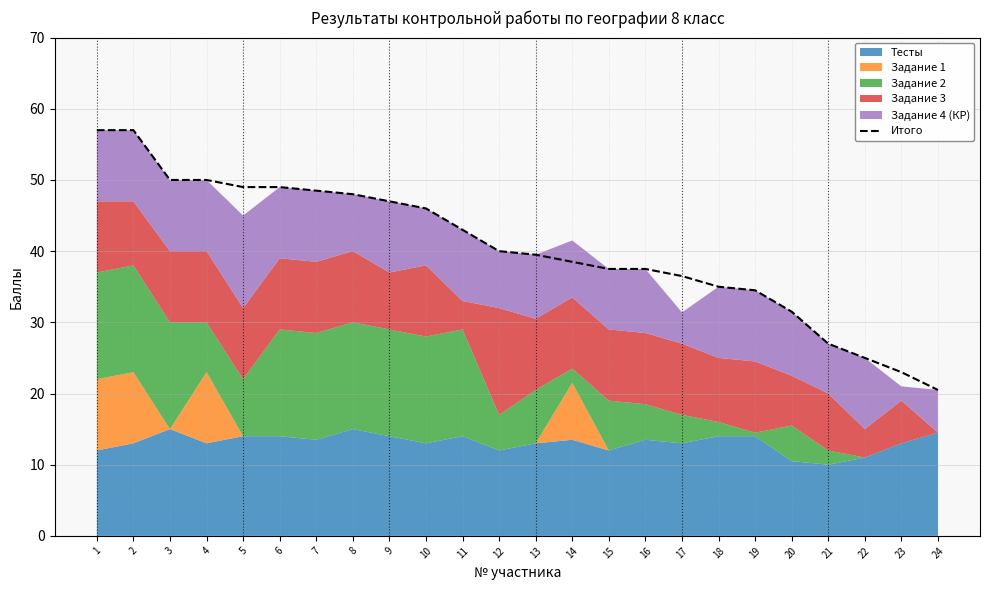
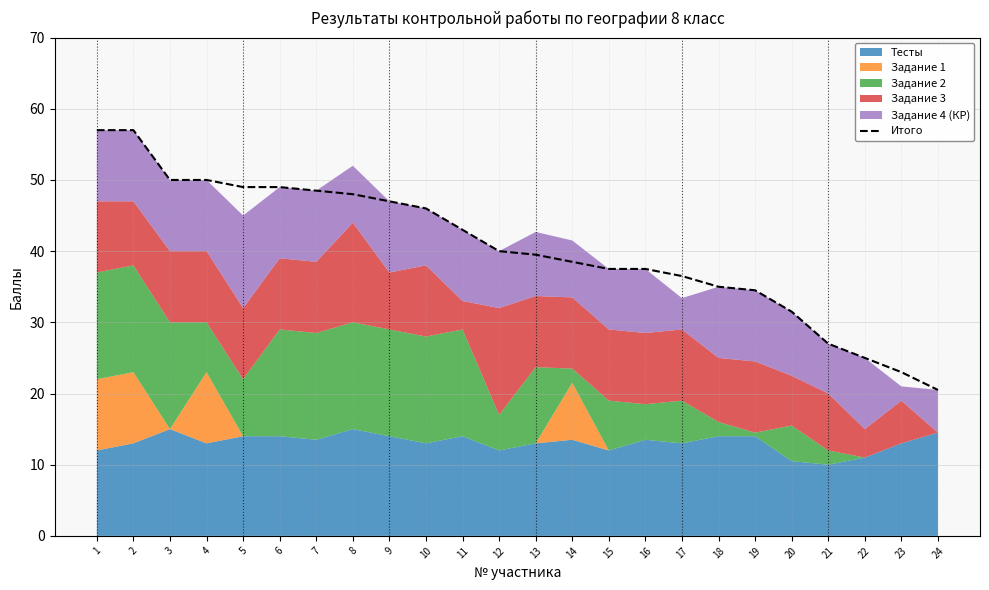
  {
    "Тесты": {
      "1": 12,
      "2": 13,
      "4": 13,
      "14": 14
    },
    "Итого": {
      "5": 49,
      "14": 39,
      "17": 37,
      "23": 23
    },
    "Задание 1": {
      "1": 10,
      "2": 10,
      "4": 10,
      "14": 8
    },
    "Задание 2": {
      "1": 15,
      "2": 15,
      "3": 15,
      "4": 7,
      "5": 8,
      "6": 15,
      "7": 15,
      "8": 15,
      "9": 15,
      "10": 15,
      "11": 15,
      "12": 5,
-     "13": 8,
+     "13": 11,
      "14": 2,
      "15": 7,
      "16": 5,
-     "17": 4,
+     "17": 6,
      "18": 2,
      "19": 1,
      "20": 5,
      "21": 2
    },
    "Задание 3": {
      "1": 10,
      "2": 9,
      "3": 10,
      "4": 10,
      "5": 10,
      "6": 10,
      "7": 10,
-     "8": 10,
+     "8": 14,
      "9": 8,
      "10": 10,
      "11": 4,
      "12": 15,
      "13": 10,
      "14": 10,
      "15": 10,
      "16": 10,
      "17": 10,
      "18": 9,
      "19": 10,
      "20": 7,
      "21": 8,
      "22": 4,
      "23": 6
    },
    "Задание 4 (КР)": {
      "5": 13,
      "14": 8,
      "17": 4,
      "23": 2
    }
  }
